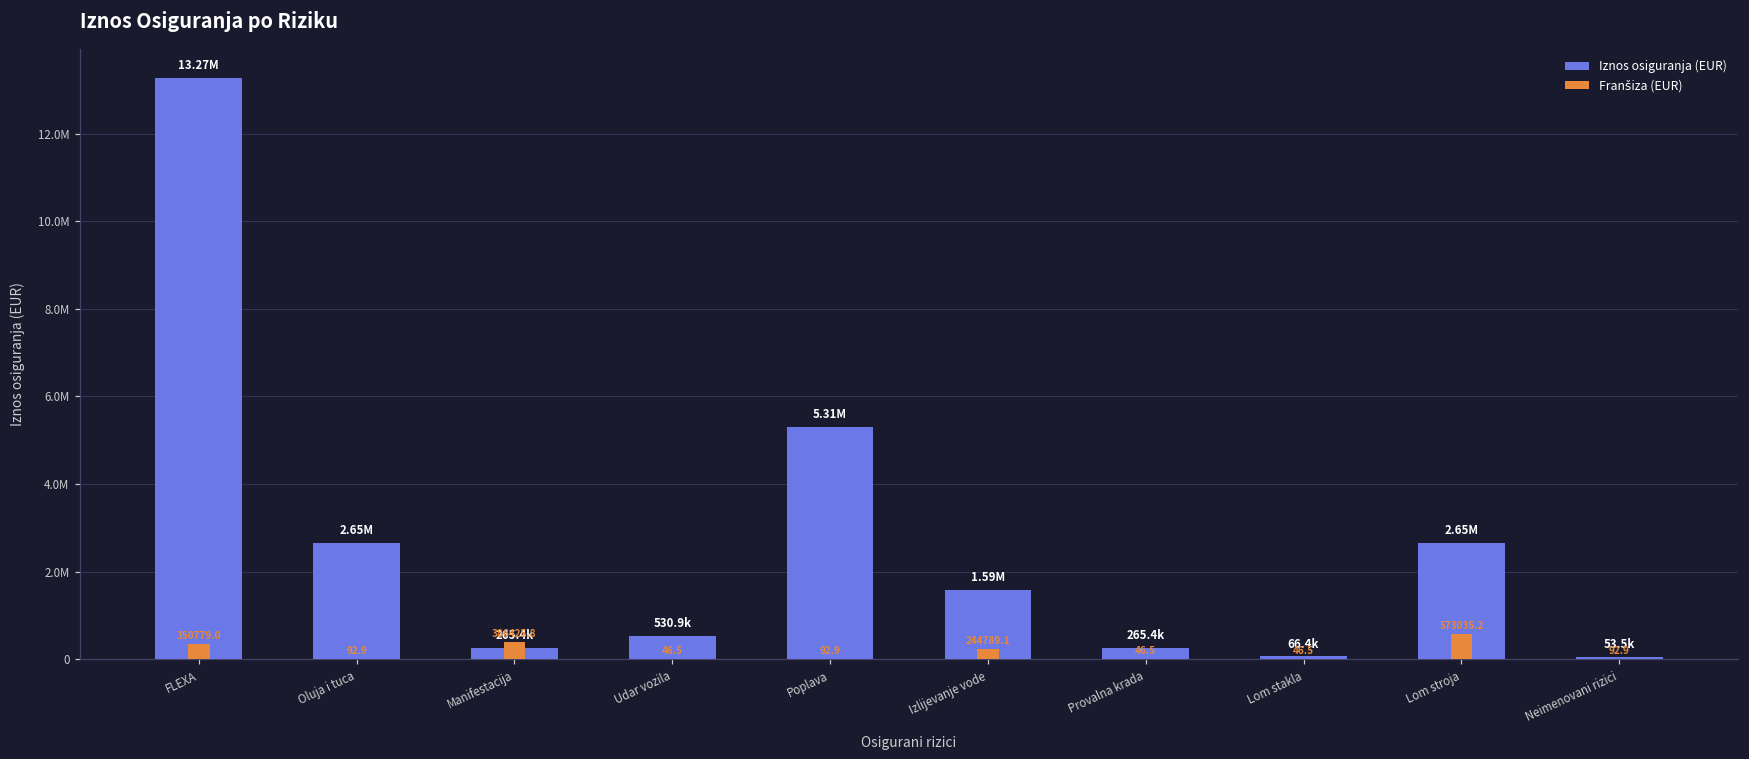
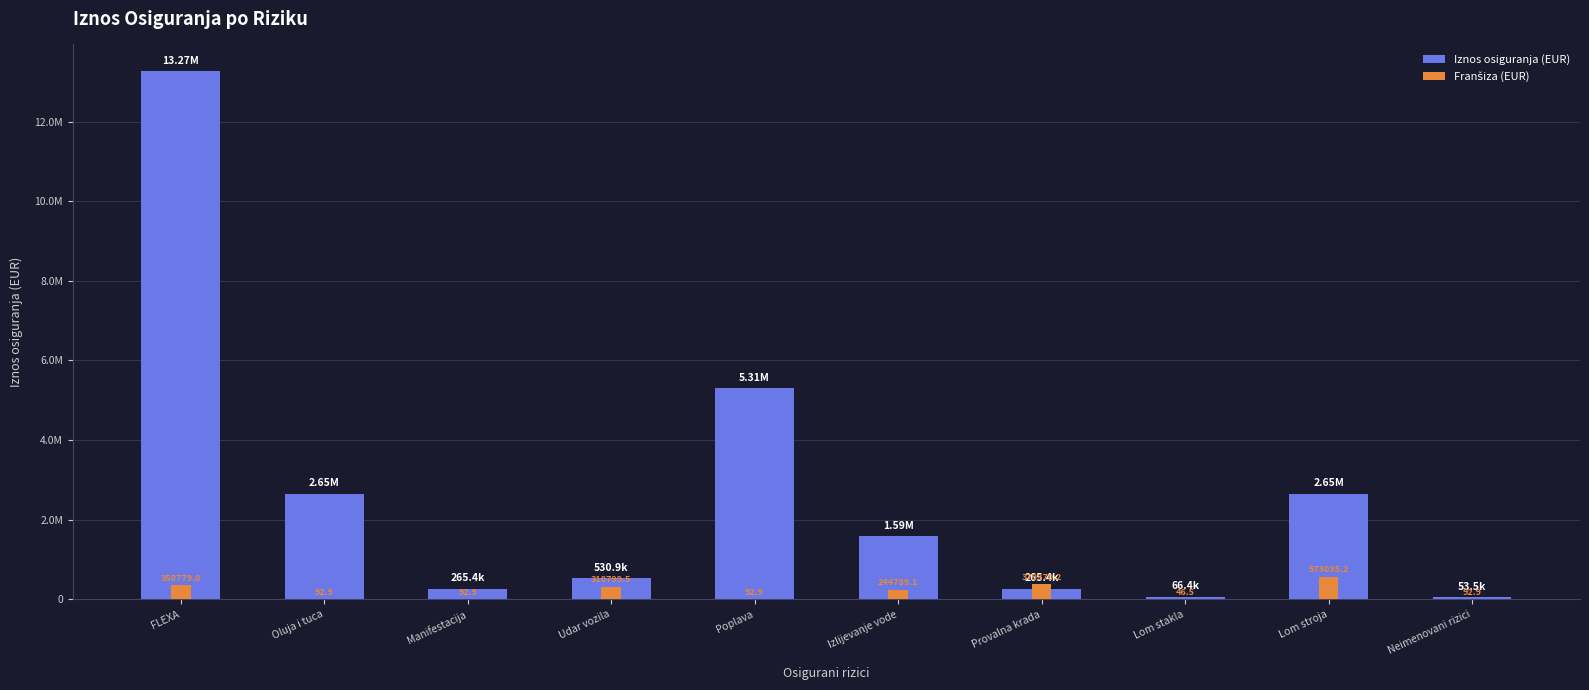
  {
    "Iznos osiguranja (EUR)": {
      "FLEXA": "13.27M",
      "Oluja i tuca": "2.65M",
      "Udar vozila": "530.9k",
      "Poplava": "5.31M",
      "Izlijevanje vode": "1.59M",
      "Lom stroja": "2.65M"
    },
    "Franšiza (EUR)": {
      "Oluja i tuca": "92.9",
-     "Manifestacija": "386425.8",
-     "Udar vozila": "46.5",
+     "Manifestacija": "92.9",
+     "Udar vozila": "310799.5",
      "Poplava": "92.9",
-     "Provalna krada": "46.5"
+     "Provalna krada": "379370.2"
    }
  }
